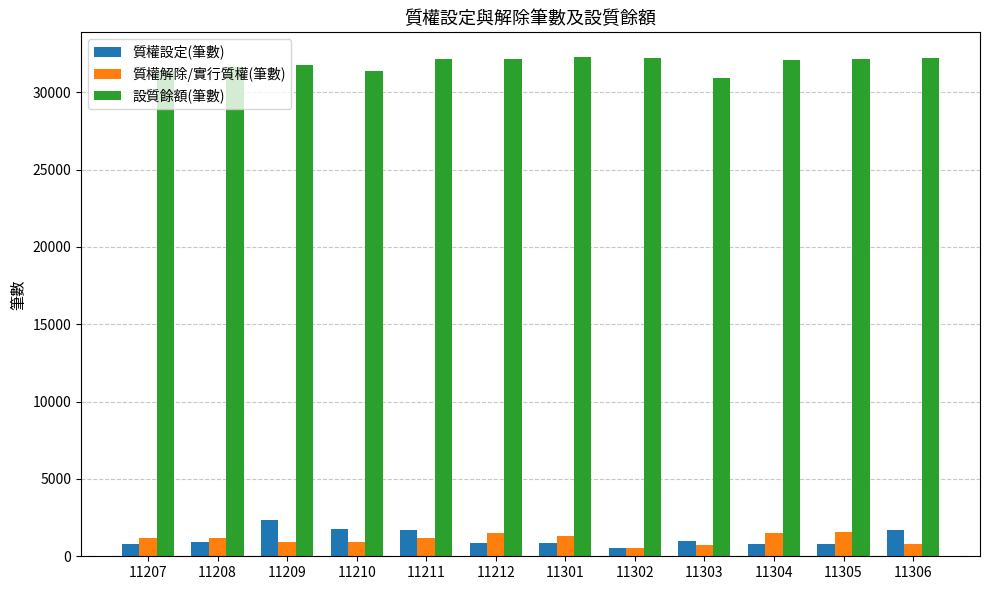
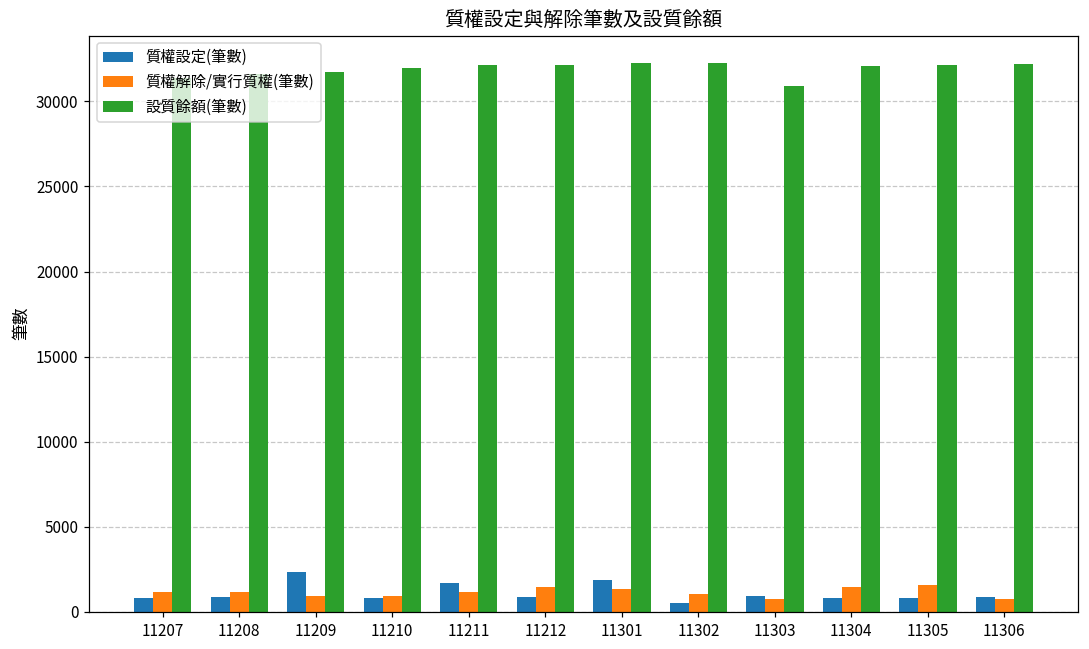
  {
    "質權設定(筆數)": {
      "11207": 800,
      "11208": 900,
      "11209": 2300,
-     "11210": 1800,
+     "11210": 800,
      "11211": 1700,
      "11212": 900,
-     "11301": 900,
+     "11301": 1900,
      "11302": 500,
      "11303": 1000,
      "11304": 800,
      "11305": 800,
-     "11306": 1700
+     "11306": 900
    },
    "質權解除/實行質權(筆數)": {
      "11207": 1200,
      "11208": 1200,
      "11209": 900,
      "11210": 900,
      "11211": 1200,
      "11212": 1500,
      "11301": 1300,
-     "11302": 500,
+     "11302": 1100,
      "11303": 800,
      "11304": 1500,
      "11305": 1600,
      "11306": 800
    },
    "設質餘額(筆數)": {
      "11209": 31800,
-     "11210": 31400,
+     "11210": 32000,
      "11211": 32200,
      "11212": 32200,
      "11301": 32300,
      "11302": 32200,
      "11303": 30900,
      "11304": 32100,
      "11305": 32100,
      "11306": 32200
    }
  }
